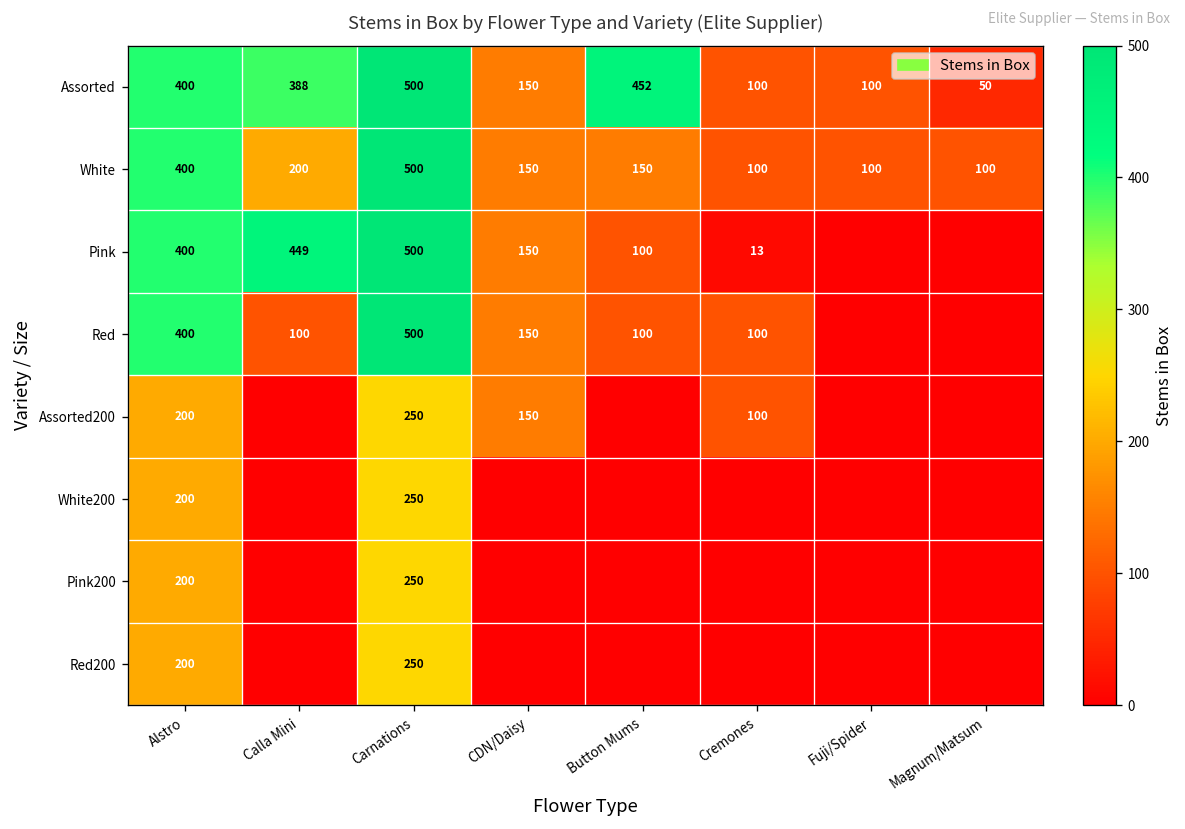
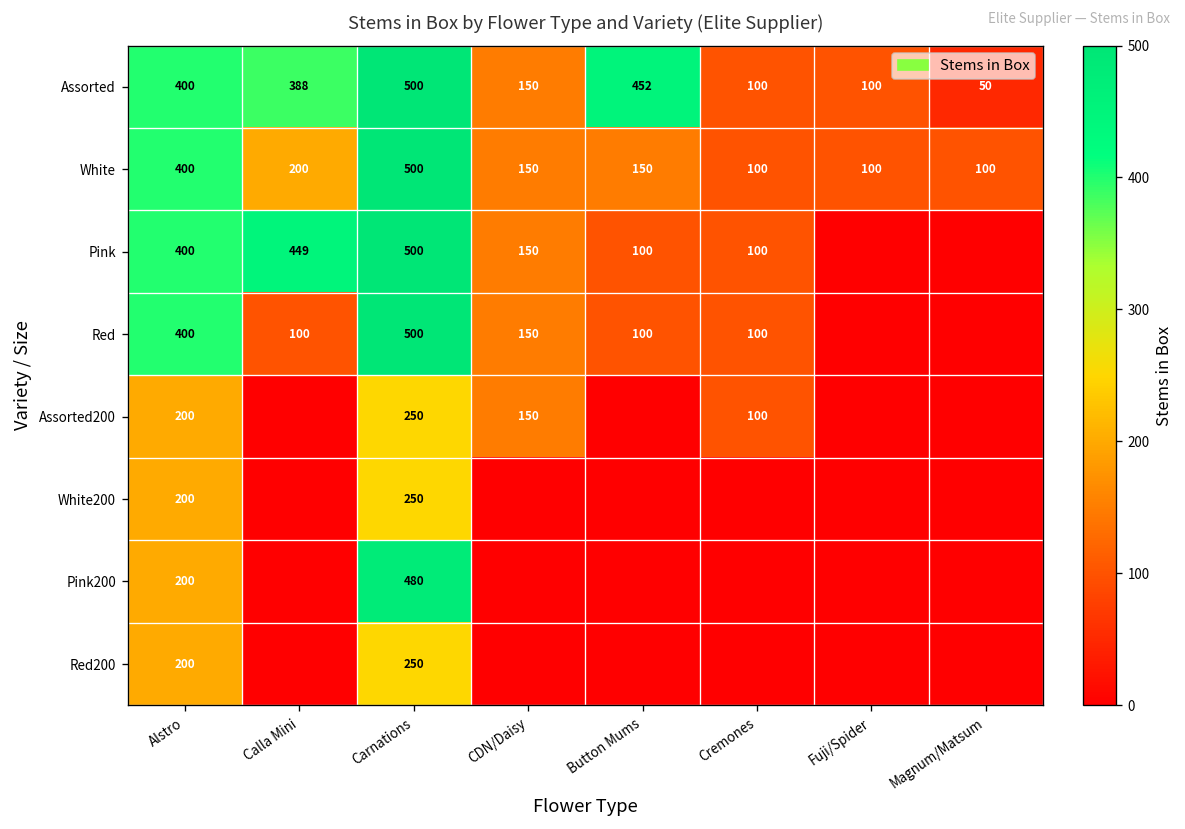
  {
    "Assorted": {
      "Alstro": 400,
      "Calla Mini": 388,
      "Carnations": 500,
      "CDN/Daisy": 150,
      "Button Mums": 452,
      "Cremones": 100,
      "Fuji/Spider": 100,
      "Magnum/Matsum": 50
    },
    "White": {
      "Alstro": 400,
      "Calla Mini": 200,
      "Carnations": 500,
      "CDN/Daisy": 150,
      "Button Mums": 150,
      "Cremones": 100,
      "Fuji/Spider": 100,
      "Magnum/Matsum": 100
    },
    "Pink": {
      "Alstro": 400,
      "Calla Mini": 449,
      "Carnations": 500,
      "CDN/Daisy": 150,
      "Button Mums": 100,
-     "Cremones": 13
+     "Cremones": 100
    },
    "Red": {
      "Alstro": 400,
      "Calla Mini": 100,
      "Carnations": 500,
      "CDN/Daisy": 150,
      "Button Mums": 100,
      "Cremones": 100
    },
    "Assorted200": {
      "Alstro": 200,
      "Carnations": 250,
      "CDN/Daisy": 150,
      "Cremones": 100
    },
    "White200": {
      "Alstro": 200,
      "Carnations": 250
    },
    "Pink200": {
      "Alstro": 200,
-     "Carnations": 250
+     "Carnations": 480
    },
    "Red200": {
      "Alstro": 200,
      "Carnations": 250
    }
  }
